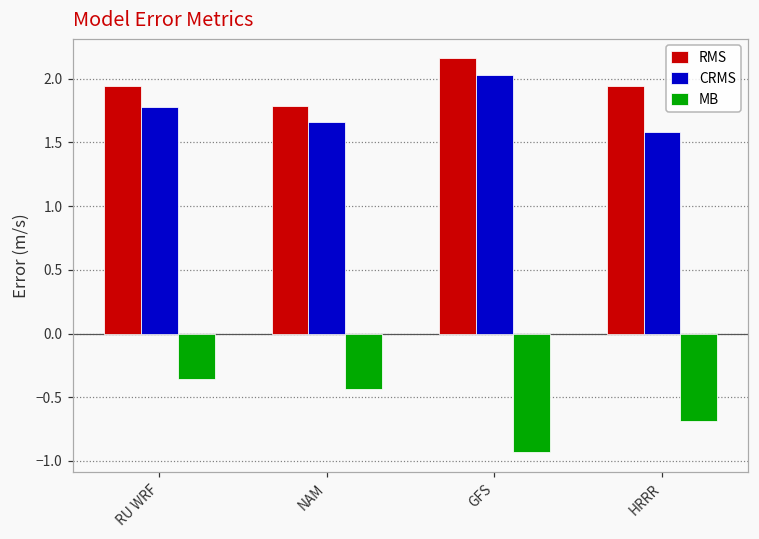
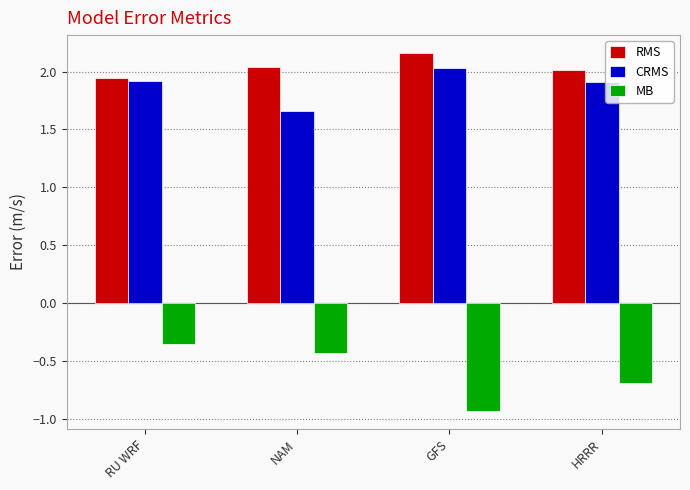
  {
    "RMS": {
      "RU WRF": 1.94,
-     "NAM": 1.79,
+     "NAM": 2.04,
      "GFS": 2.16,
-     "HRRR": 1.94
+     "HRRR": 2.02
    },
    "CRMS": {
-     "RU WRF": 1.78,
+     "RU WRF": 1.92,
      "NAM": 1.66,
      "GFS": 2.03,
-     "HRRR": 1.58
+     "HRRR": 1.91
    },
    "MB": {
      "RU WRF": -0.36,
      "NAM": -0.43,
      "GFS": -0.93,
      "HRRR": -0.69
    }
  }
